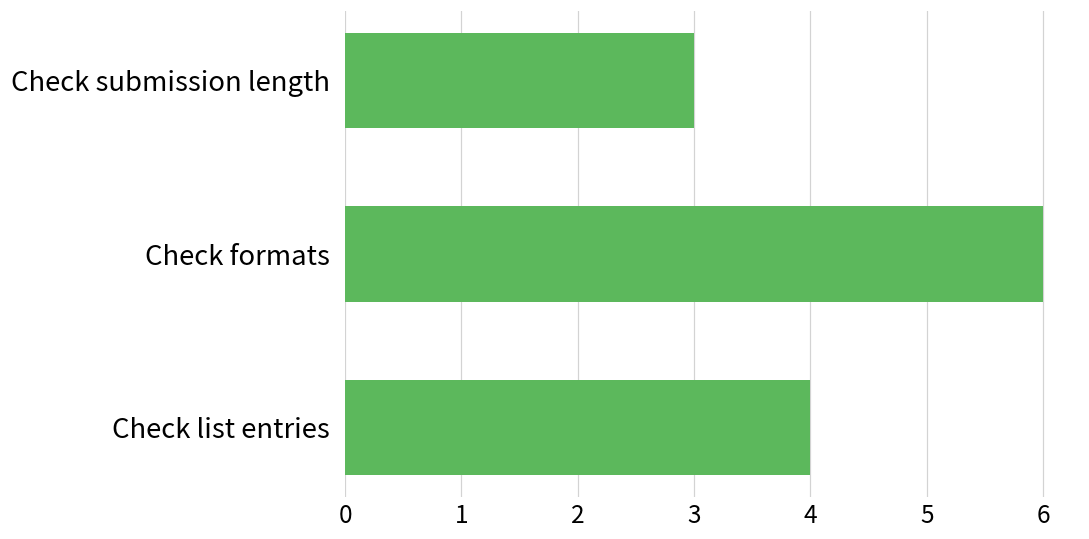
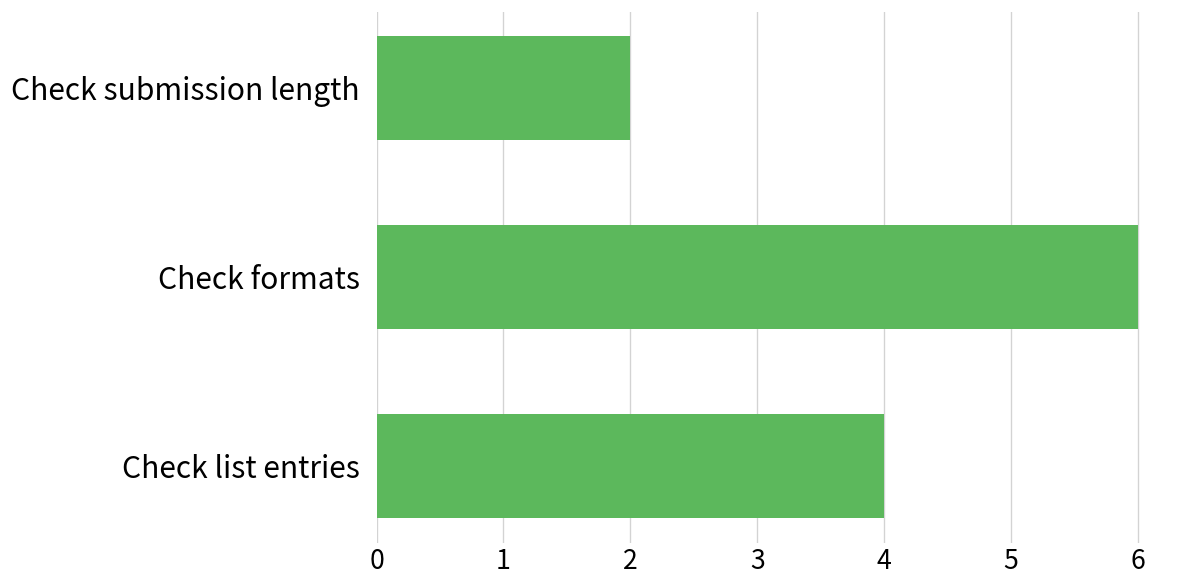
  {
-   "Check submission length": 3,
+   "Check submission length": 2,
    "Check formats": 6,
    "Check list entries": 4
  }
